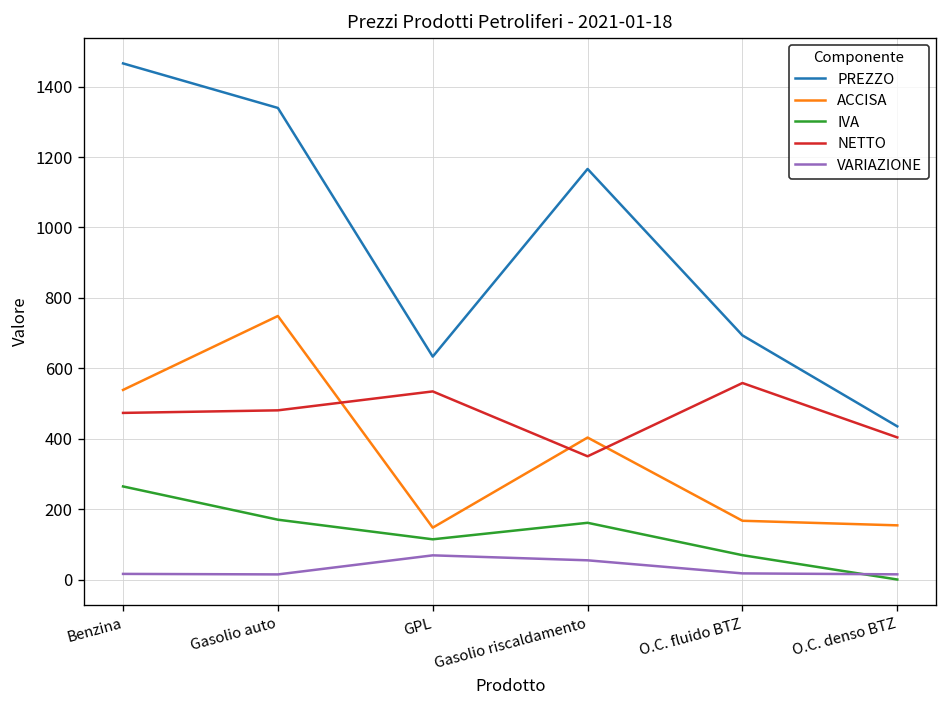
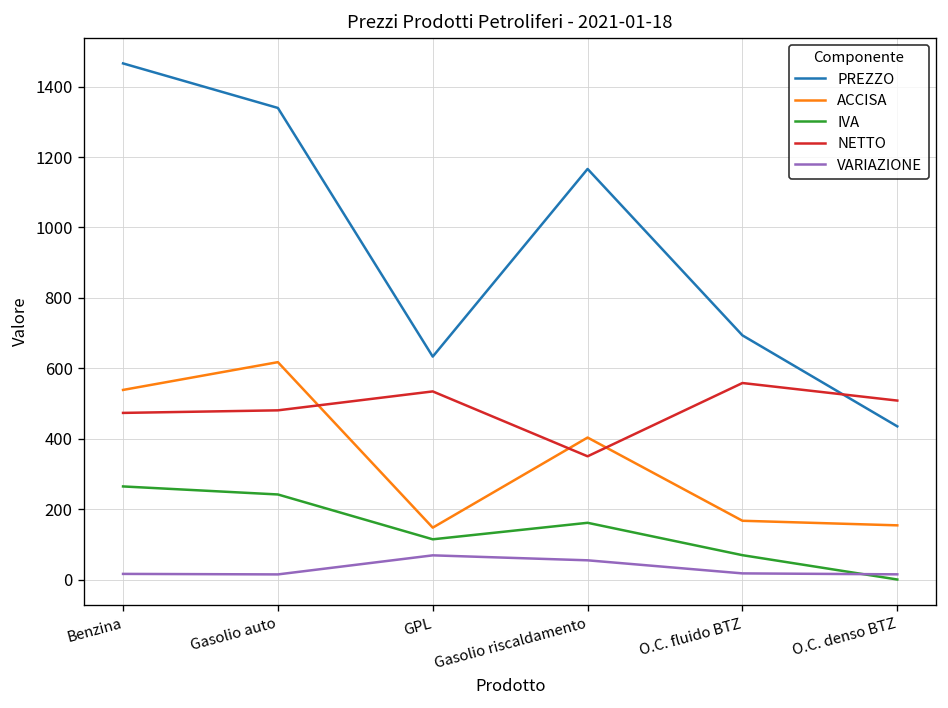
  {
    "PREZZO": {
      "Benzina": 1470,
      "Gasolio auto": 1340,
      "GPL": 630,
      "Gasolio riscaldamento": 1170,
      "O.C. fluido BTZ": 690,
      "O.C. denso BTZ": 440
    },
    "ACCISA": {
      "Benzina": 540,
-     "Gasolio auto": 750,
+     "Gasolio auto": 620,
      "GPL": 150,
      "Gasolio riscaldamento": 400,
      "O.C. fluido BTZ": 170,
      "O.C. denso BTZ": 150
    },
    "IVA": {
      "Benzina": 260,
-     "Gasolio auto": 170,
+     "Gasolio auto": 240,
      "GPL": 110,
      "Gasolio riscaldamento": 160,
      "O.C. fluido BTZ": 70,
      "O.C. denso BTZ": 0
    },
    "NETTO": {
      "Benzina": 470,
      "Gasolio auto": 480,
      "GPL": 530,
      "Gasolio riscaldamento": 350,
      "O.C. fluido BTZ": 560,
-     "O.C. denso BTZ": 400
+     "O.C. denso BTZ": 510
    },
    "VARIAZIONE": {
      "Benzina": 20,
      "Gasolio auto": 10,
      "GPL": 70,
      "Gasolio riscaldamento": 50,
      "O.C. fluido BTZ": 20,
      "O.C. denso BTZ": 10
    }
  }
